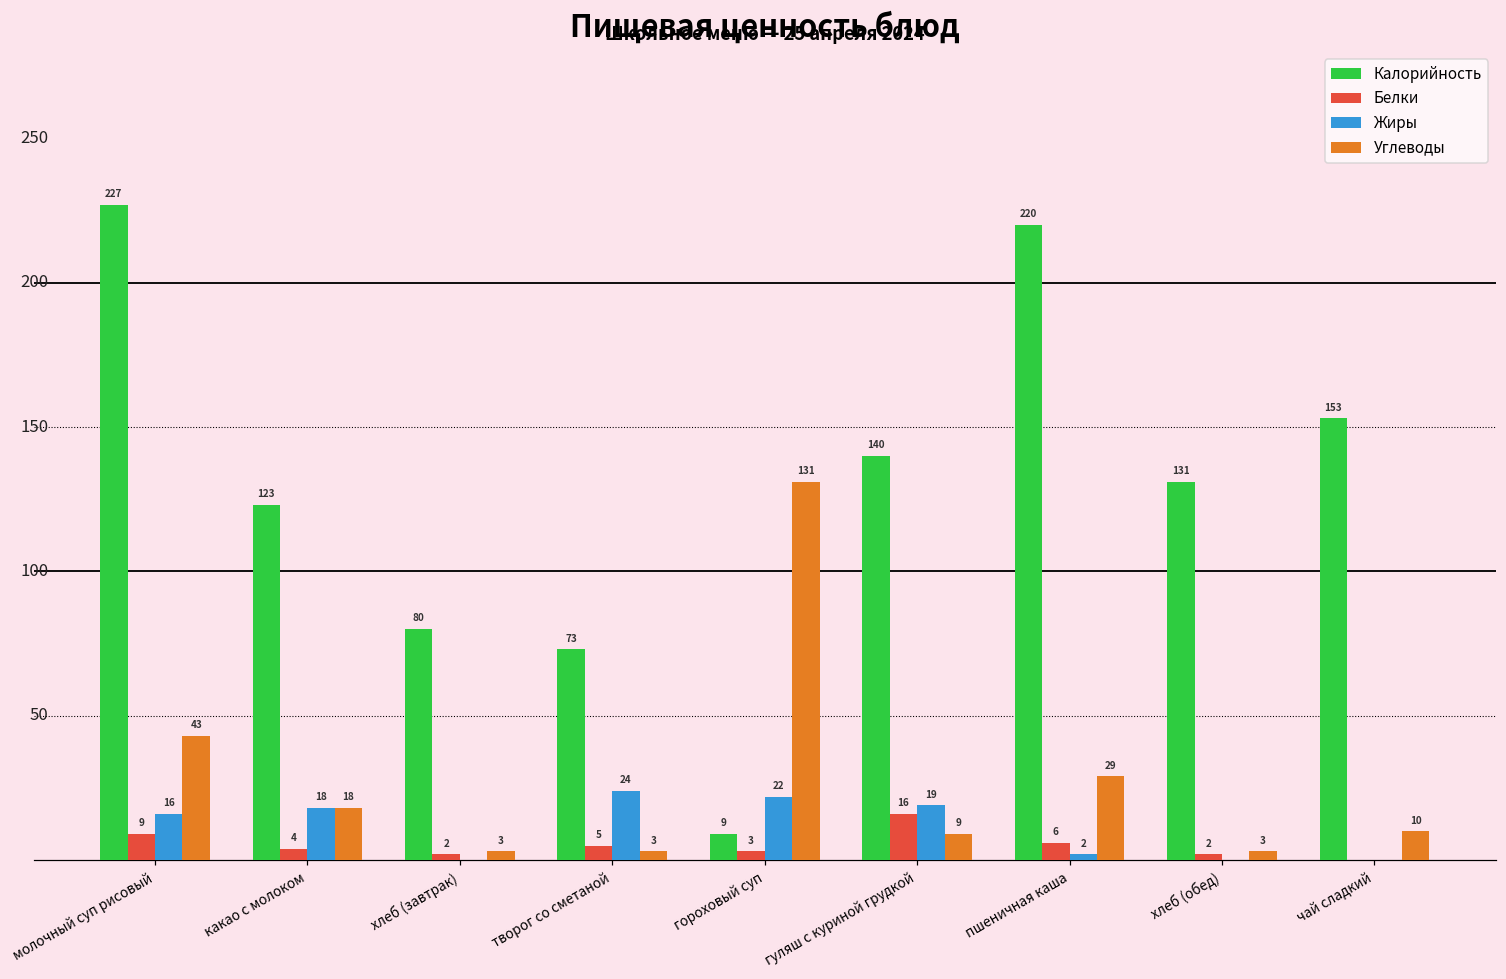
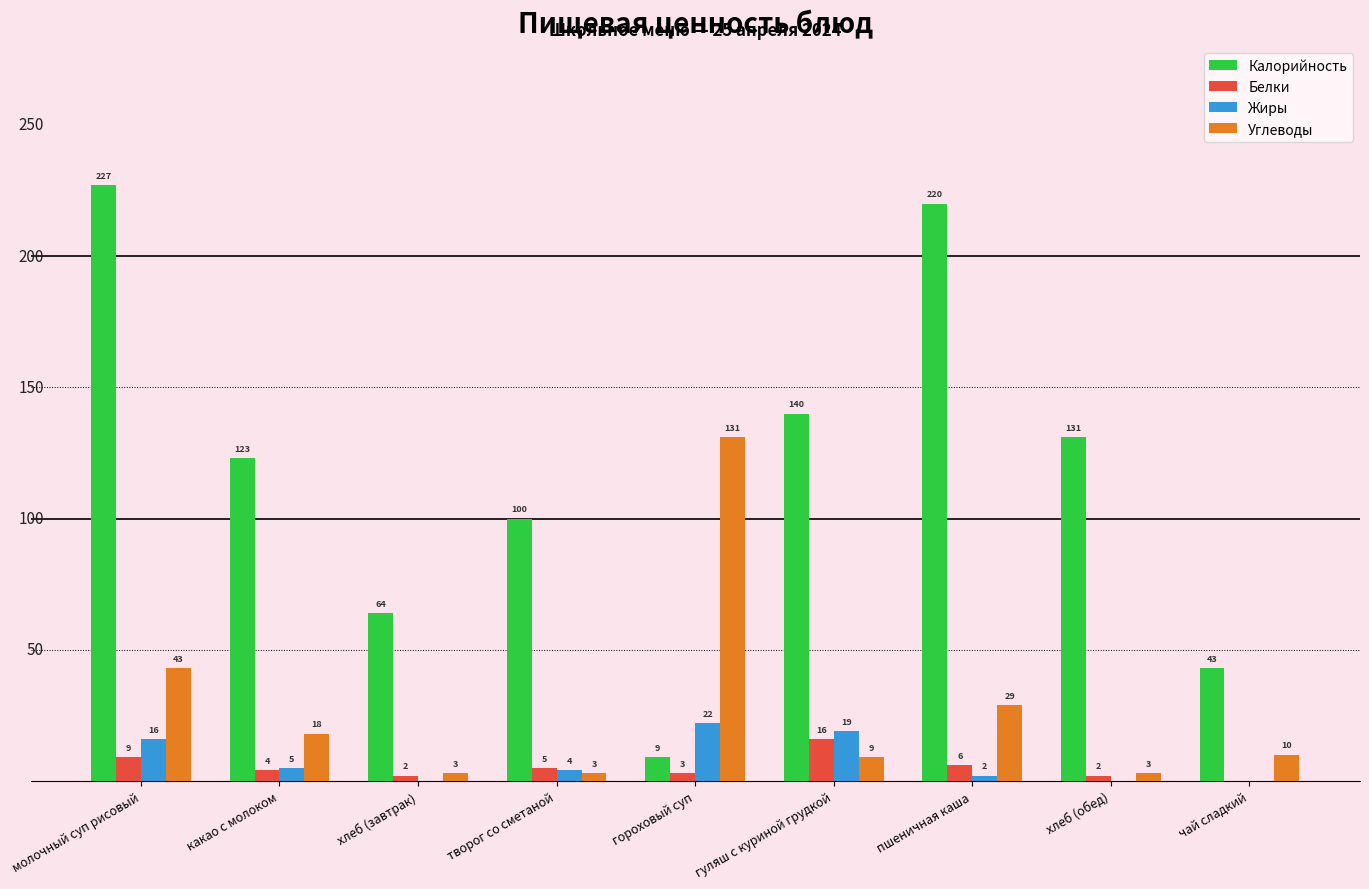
  {
    "Калорийность": {
      "молочный суп рисовый": 227,
      "какао с молоком": 123,
-     "хлеб (завтрак)": 80,
-     "творог со сметаной": 73,
+     "хлеб (завтрак)": 64,
+     "творог со сметаной": 100,
      "гороховый суп": 9,
      "гуляш с куриной грудкой": 140,
      "пшеничная каша": 220,
      "хлеб (обед)": 131,
-     "чай сладкий": 153
+     "чай сладкий": 43
    },
    "Жиры": {
      "молочный суп рисовый": 16,
-     "какао с молоком": 18,
-     "творог со сметаной": 24,
+     "какао с молоком": 5,
+     "творог со сметаной": 4,
      "гороховый суп": 22,
      "гуляш с куриной грудкой": 19,
      "пшеничная каша": 2
    }
  }
